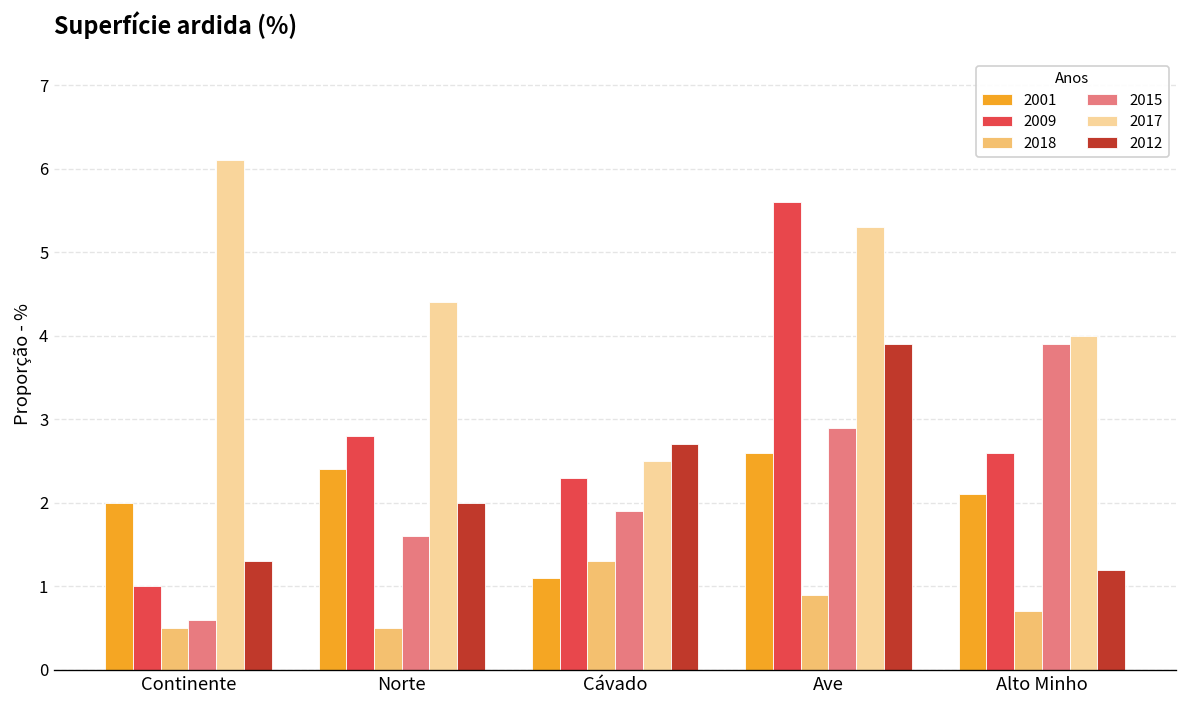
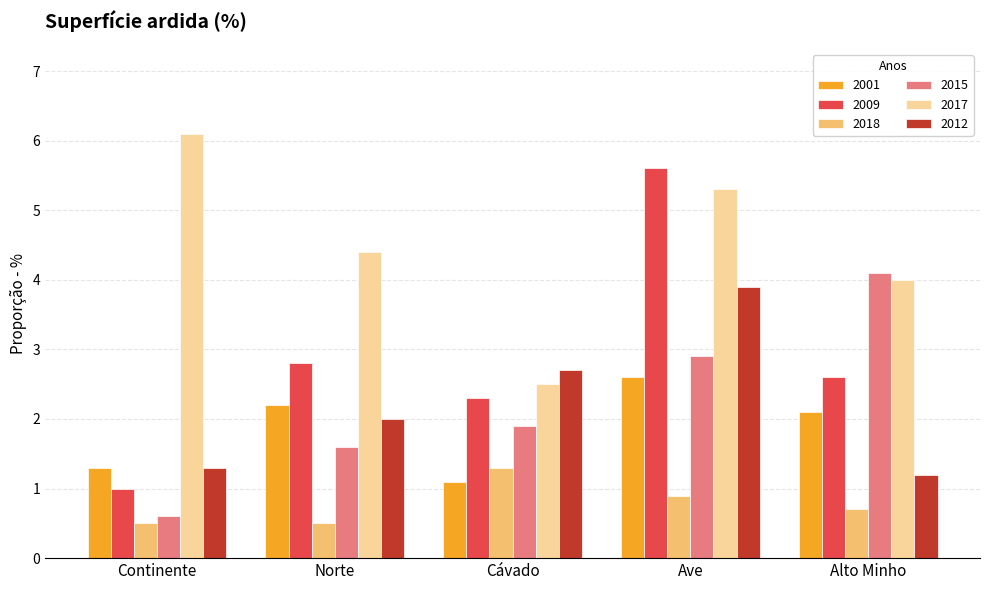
  {
    "2001": {
-     "Continente": 2.0,
-     "Norte": 2.4,
+     "Continente": 1.3,
+     "Norte": 2.2,
      "Cávado": 1.1,
      "Ave": 2.6,
      "Alto Minho": 2.1
    },
    "2015": {
      "Continente": 0.6,
      "Norte": 1.6,
      "Cávado": 1.9,
      "Ave": 2.9,
-     "Alto Minho": 3.9
+     "Alto Minho": 4.1
    }
  }
